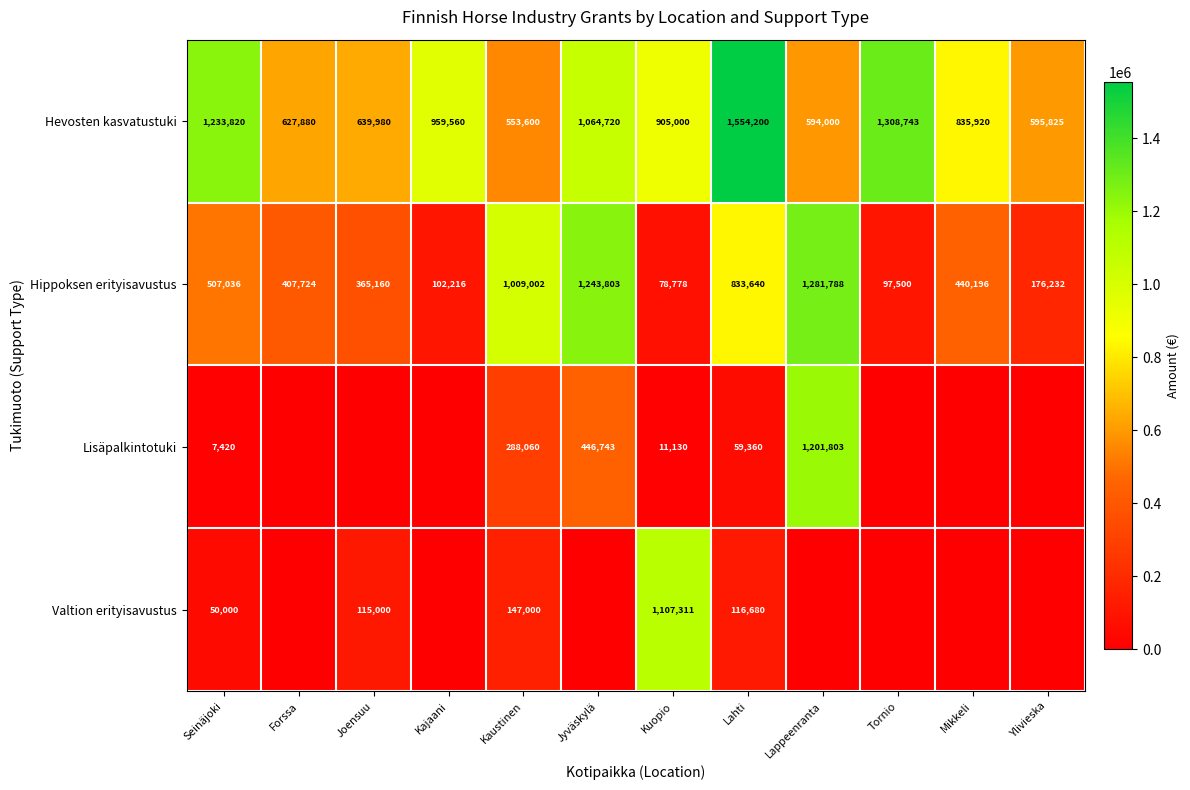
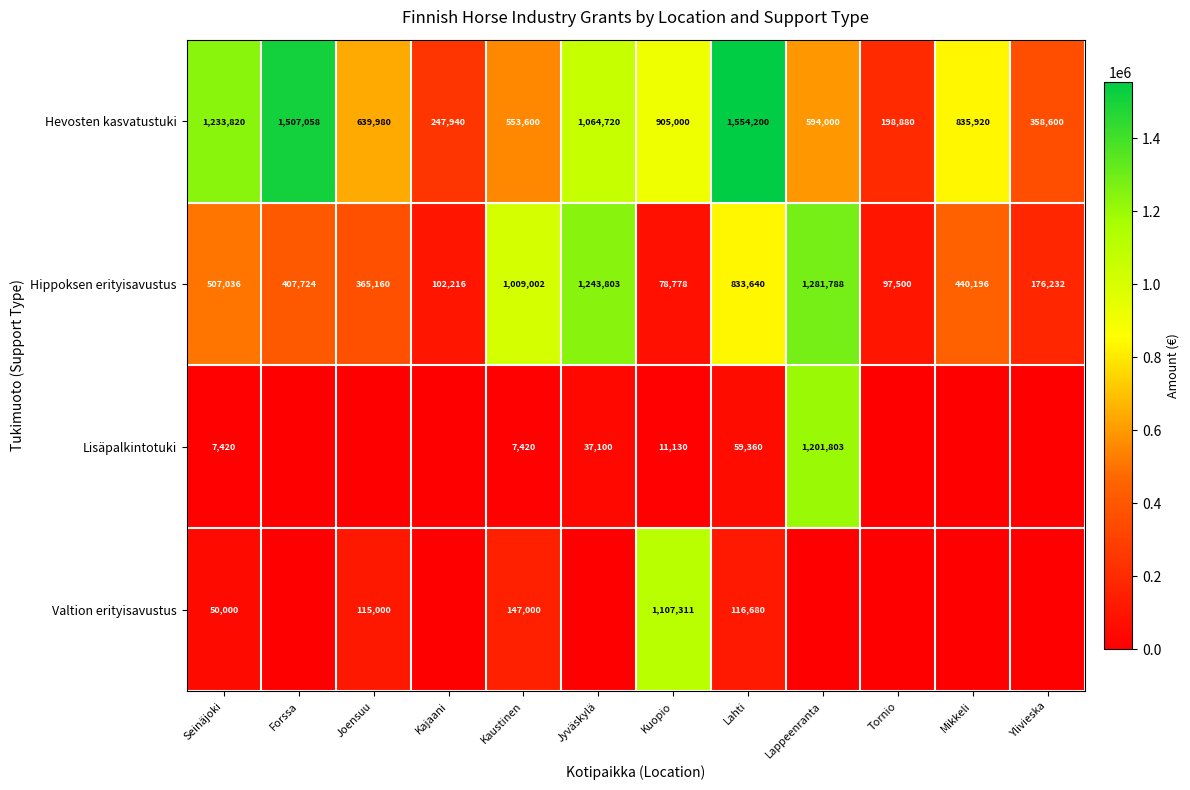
  {
    "Hevosten kasvatustuki": {
      "Seinäjoki": "1,233,820",
-     "Forssa": "627,880",
+     "Forssa": "1,507,058",
      "Joensuu": "639,980",
-     "Kajaani": "959,560",
+     "Kajaani": "247,940",
      "Kaustinen": "553,600",
      "Jyväskylä": "1,064,720",
      "Kuopio": "905,000",
      "Lahti": "1,554,200",
      "Lappeenranta": "594,000",
-     "Tornio": "1,308,743",
+     "Tornio": "198,880",
      "Mikkeli": "835,920",
-     "Ylivieska": "595,825"
+     "Ylivieska": "358,600"
    },
    "Hippoksen erityisavustus": {
      "Seinäjoki": "507,036",
      "Forssa": "407,724",
      "Joensuu": "365,160",
      "Kajaani": "102,216",
      "Kaustinen": "1,009,002",
      "Jyväskylä": "1,243,803",
      "Kuopio": "78,778",
      "Lahti": "833,640",
      "Lappeenranta": "1,281,788",
      "Tornio": "97,500",
      "Mikkeli": "440,196",
      "Ylivieska": "176,232"
    },
    "Lisäpalkintotuki": {
      "Seinäjoki": "7,420",
-     "Kaustinen": "288,060",
-     "Jyväskylä": "446,743",
+     "Kaustinen": "7,420",
+     "Jyväskylä": "37,100",
      "Kuopio": "11,130",
      "Lahti": "59,360",
      "Lappeenranta": "1,201,803"
    },
    "Valtion erityisavustus": {
      "Seinäjoki": "50,000",
      "Joensuu": "115,000",
      "Kaustinen": "147,000",
      "Kuopio": "1,107,311",
      "Lahti": "116,680"
    }
  }
